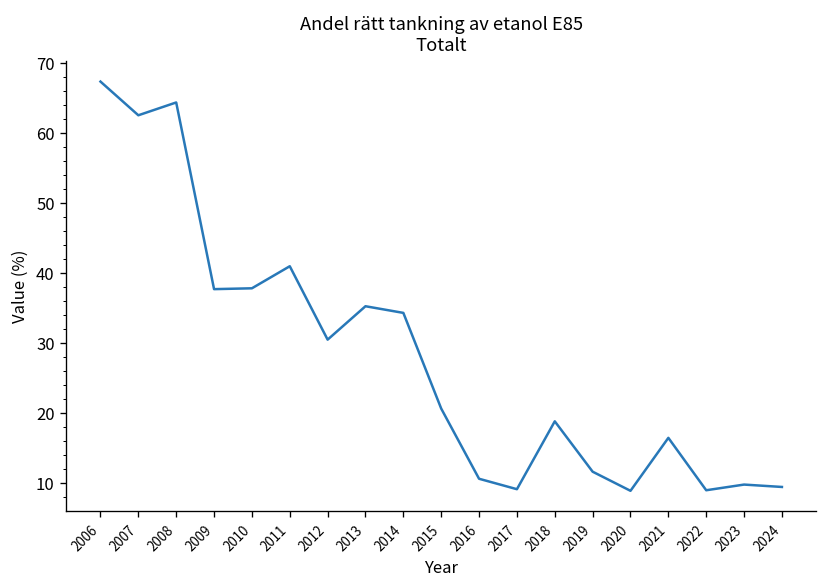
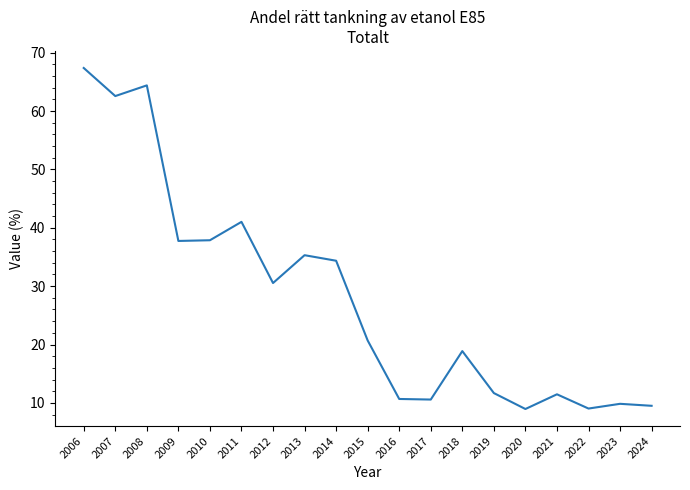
  {
    "2006": 67,
    "2007": 63,
    "2008": 64,
    "2009": 38,
    "2010": 38,
    "2011": 41,
    "2012": 31,
    "2013": 35,
    "2014": 34,
    "2015": 21,
    "2016": 11,
-   "2017": 9,
+   "2017": 11,
    "2018": 19,
    "2019": 12,
    "2020": 9,
-   "2021": 17,
+   "2021": 11,
    "2022": 9,
    "2023": 10,
    "2024": 10
  }
